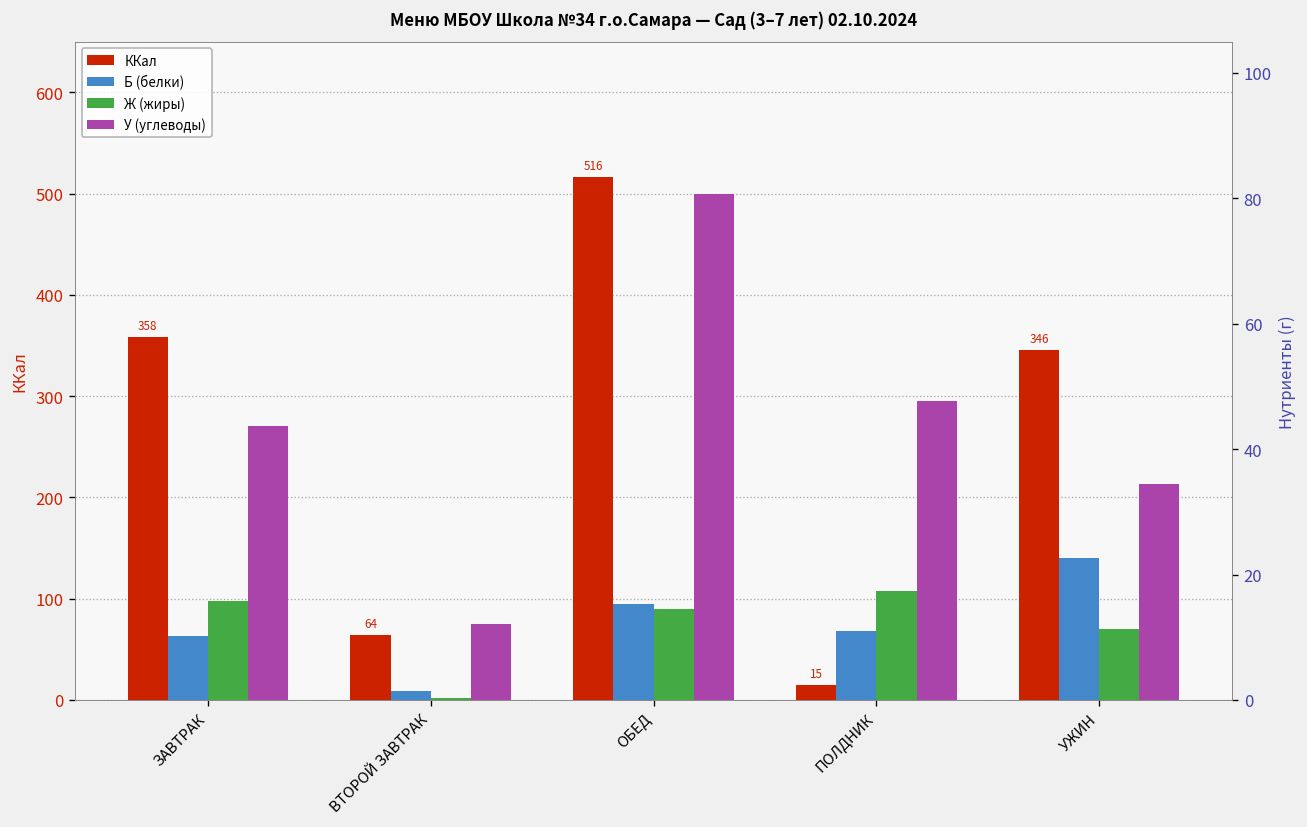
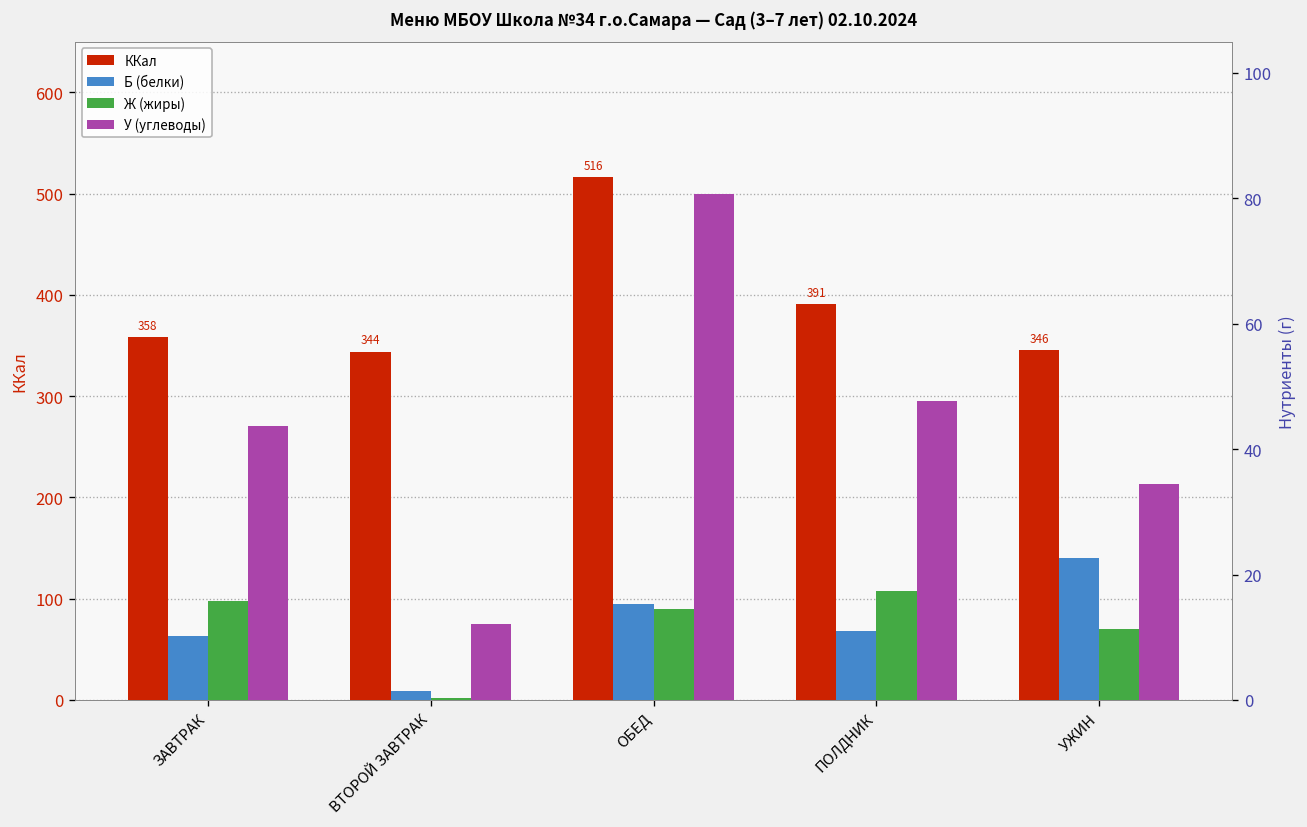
  {
    "ККал": {
      "ЗАВТРАК": 358,
-     "ВТОРОЙ ЗАВТРАК": 64,
+     "ВТОРОЙ ЗАВТРАК": 344,
      "ОБЕД": 516,
-     "ПОЛДНИК": 15,
+     "ПОЛДНИК": 391,
      "УЖИН": 346
    }
  }
